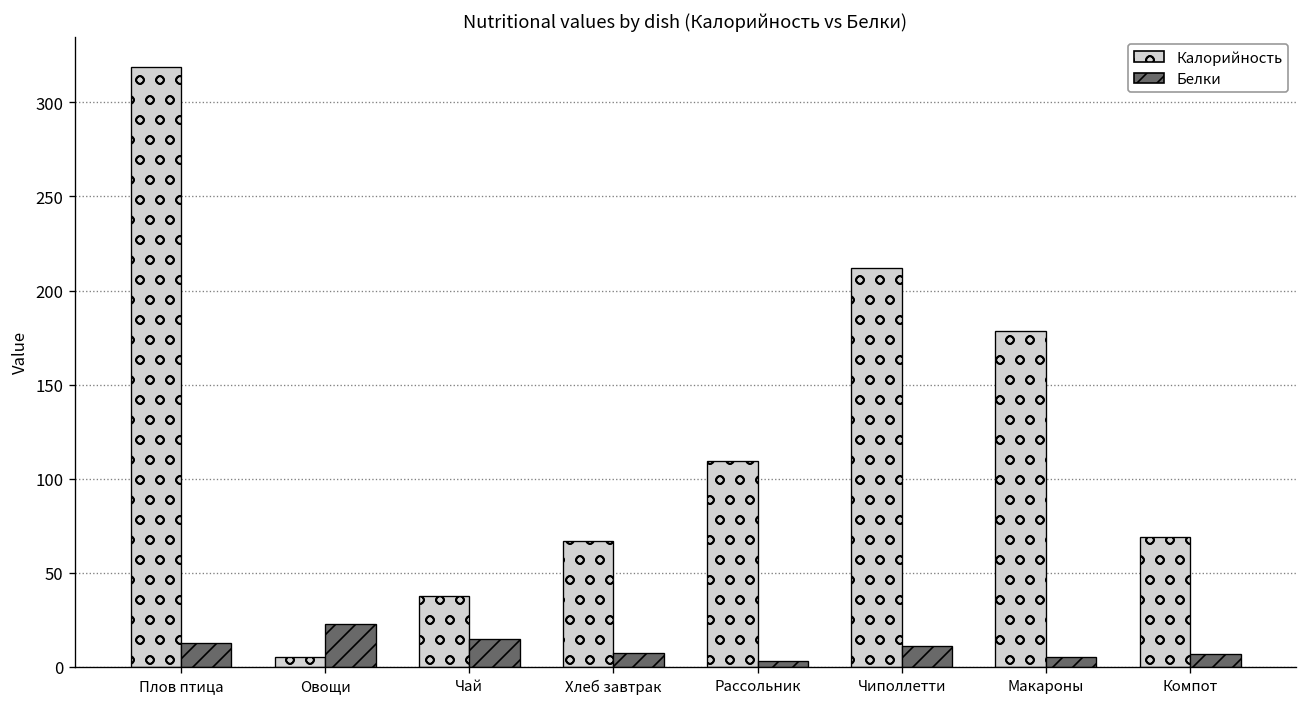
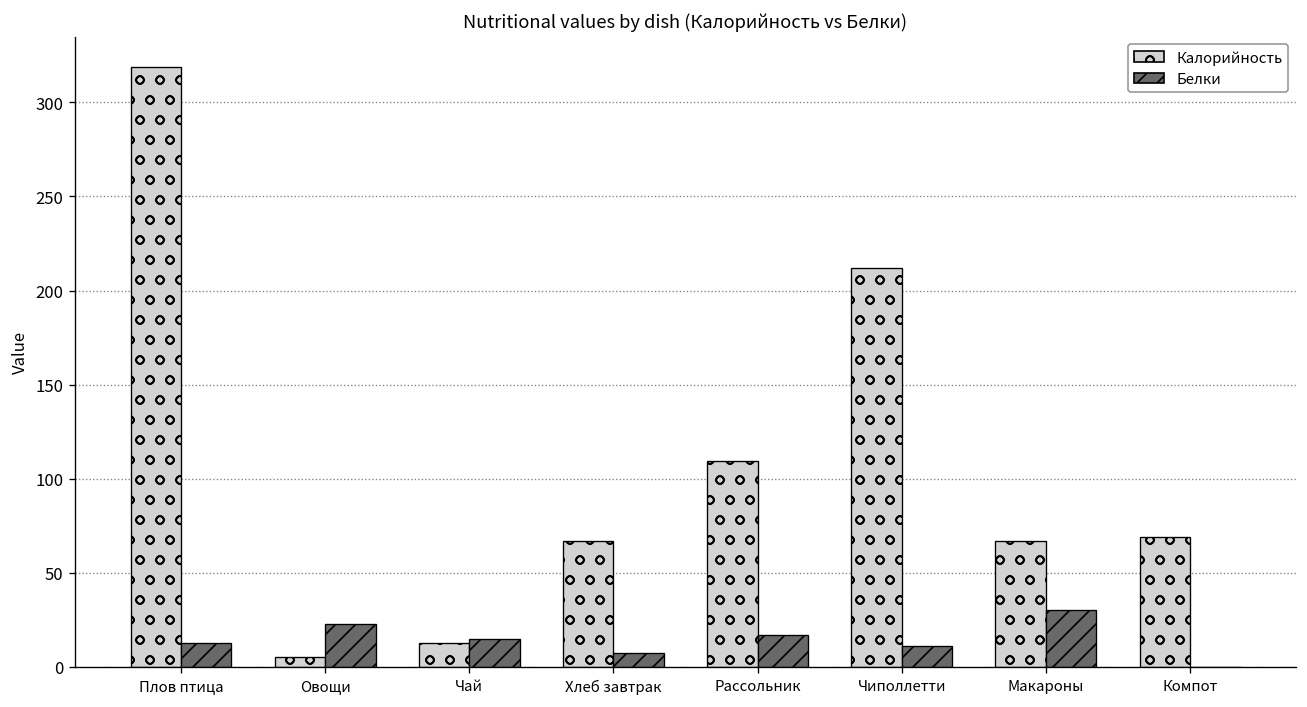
  {
    "Калорийность": {
      "Плов птица": 319,
      "Овощи": 5,
-     "Чай": 38,
+     "Чай": 13,
      "Хлеб завтрак": 67,
      "Рассольник": 109,
      "Чиполлетти": 212,
-     "Макароны": 178,
+     "Макароны": 67,
      "Компот": 69
    },
    "Белки": {
      "Плов птица": 13,
      "Овощи": 23,
      "Чай": 15,
      "Хлеб завтрак": 7,
-     "Рассольник": 3,
+     "Рассольник": 17,
      "Чиполлетти": 11,
-     "Макароны": 5,
-     "Компот": 7
+     "Макароны": 31,
+     "Компот": 0
    }
  }
